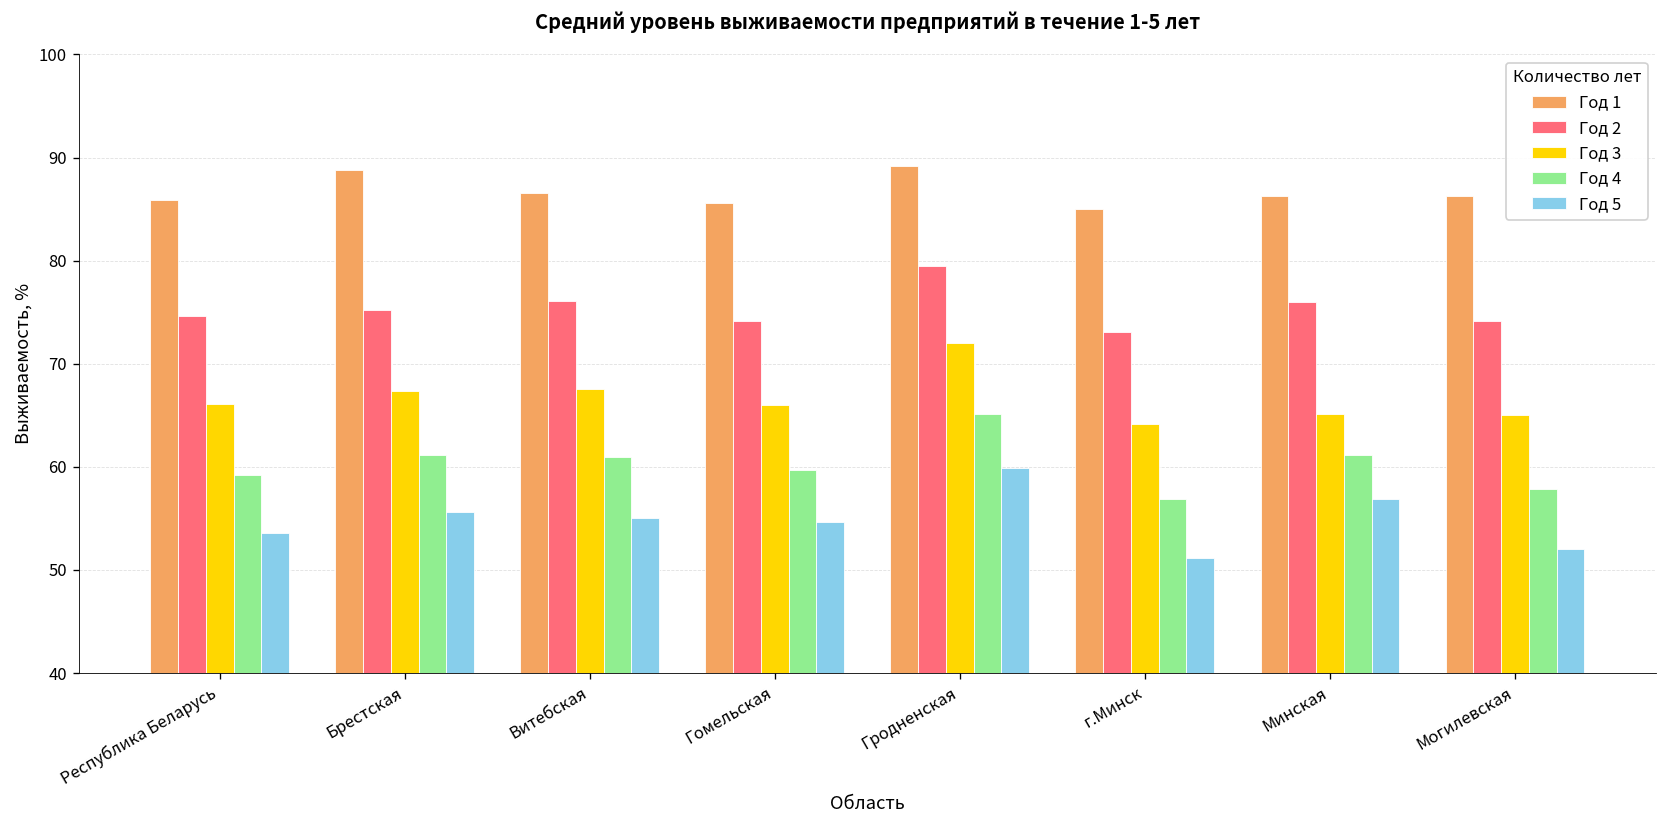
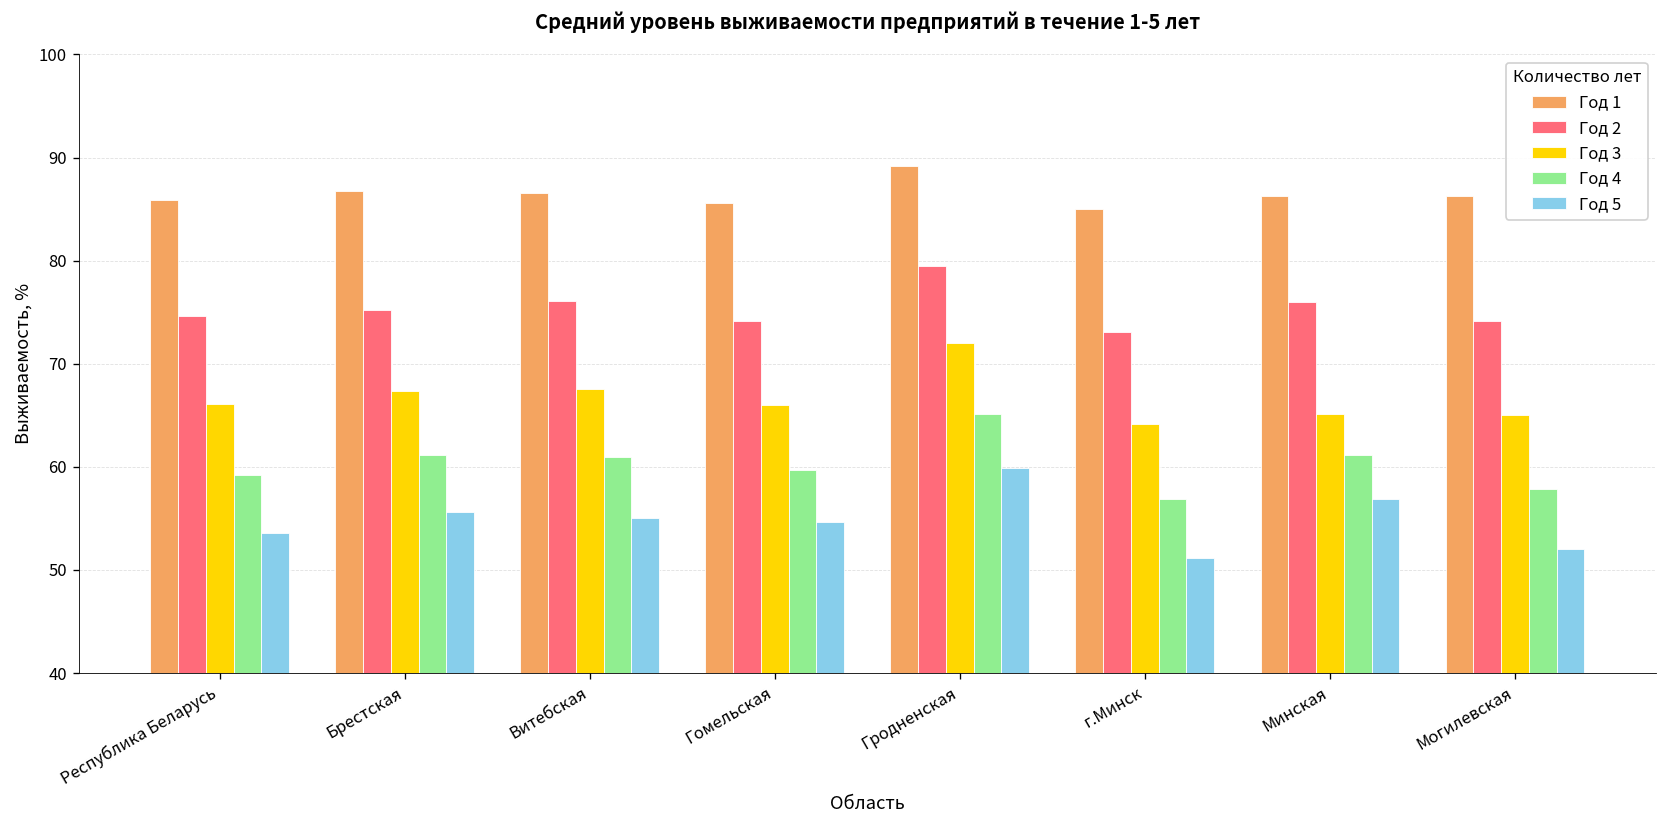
  {
    "Год 1": {
      "Республика Беларусь": 86,
-     "Брестская": 89,
+     "Брестская": 87,
      "Витебская": 87,
      "Гомельская": 86,
      "Гродненская": 89,
      "г.Минск": 85,
      "Минская": 86,
      "Могилевская": 86
    },
    "Год 2": {
      "Республика Беларусь": 75,
      "Брестская": 75,
      "Витебская": 76,
      "Гомельская": 74,
      "Гродненская": 80,
      "г.Минск": 73,
      "Минская": 76,
      "Могилевская": 74
    },
    "Год 3": {
      "Республика Беларусь": 66,
      "Брестская": 67,
      "Витебская": 68,
      "Гомельская": 66,
      "Гродненская": 72,
      "г.Минск": 64,
      "Минская": 65,
      "Могилевская": 65
    },
    "Год 4": {
      "Республика Беларусь": 59,
      "Брестская": 61,
      "Витебская": 61,
      "Гомельская": 60,
      "Гродненская": 65,
      "г.Минск": 57,
      "Минская": 61,
      "Могилевская": 58
    },
    "Год 5": {
      "Республика Беларусь": 54,
      "Брестская": 56,
      "Витебская": 55,
      "Гомельская": 55,
      "Гродненская": 60,
      "г.Минск": 51,
      "Минская": 57,
      "Могилевская": 52
    }
  }
